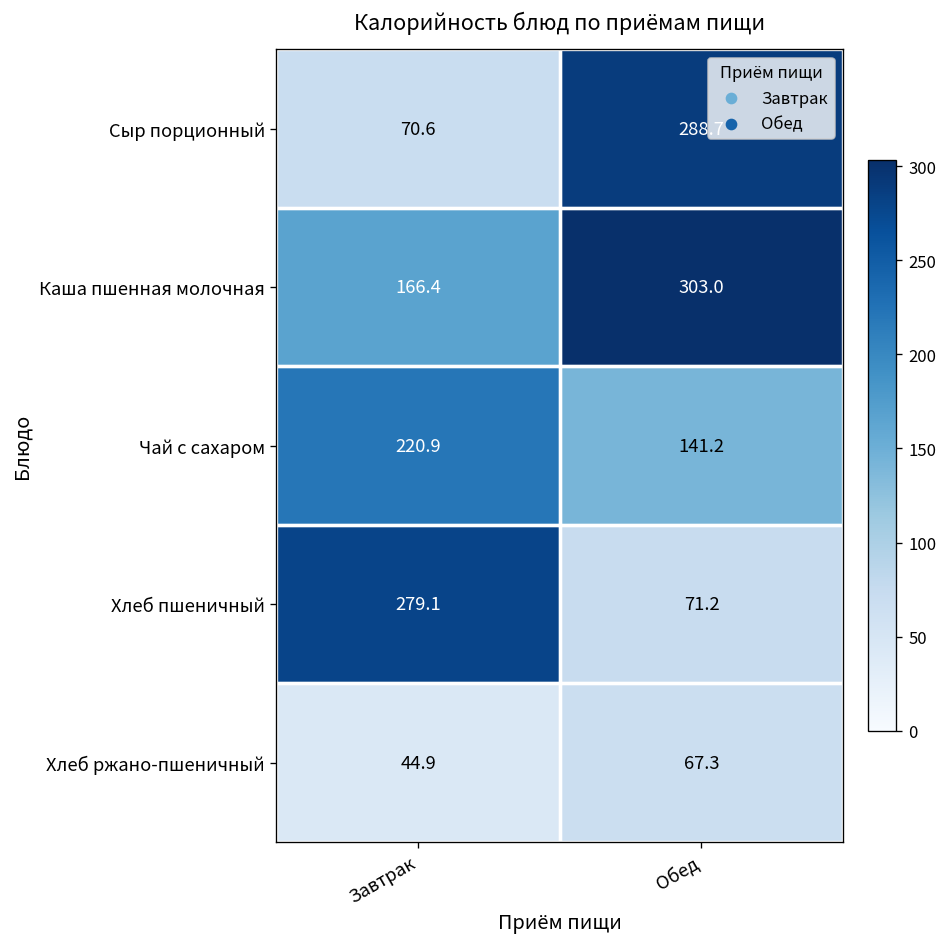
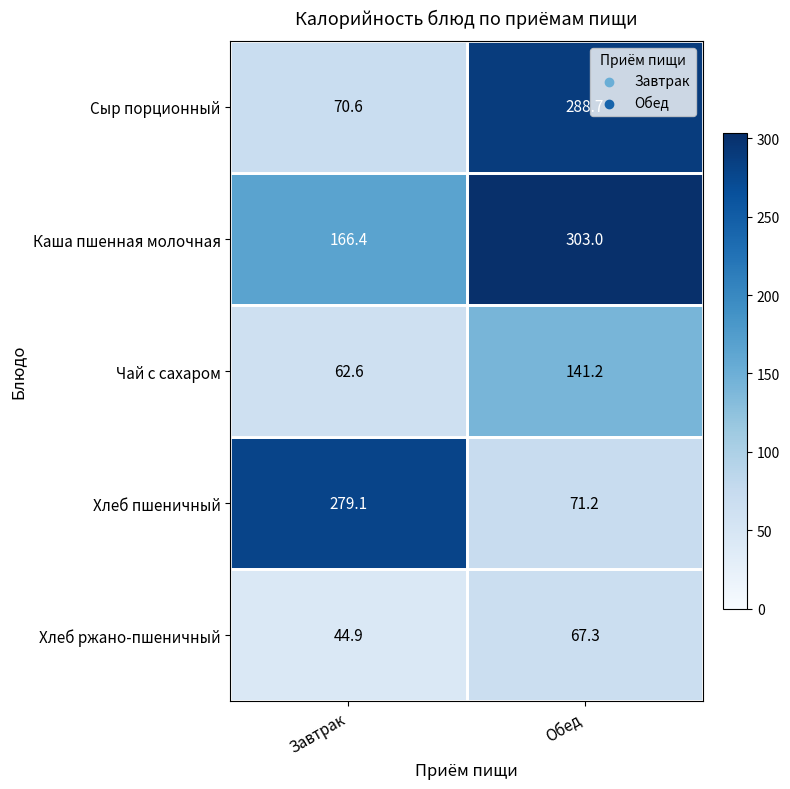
  {
    "Сыр порционный": {
      "Завтрак": 70.6
    },
    "Каша пшенная молочная": {
      "Завтрак": 166.4,
      "Обед": 303.0
    },
    "Чай с сахаром": {
-     "Завтрак": 220.9,
+     "Завтрак": 62.6,
      "Обед": 141.2
    },
    "Хлеб пшеничный": {
      "Завтрак": 279.1,
      "Обед": 71.2
    },
    "Хлеб ржано-пшеничный": {
      "Завтрак": 44.9,
      "Обед": 67.3
    }
  }
